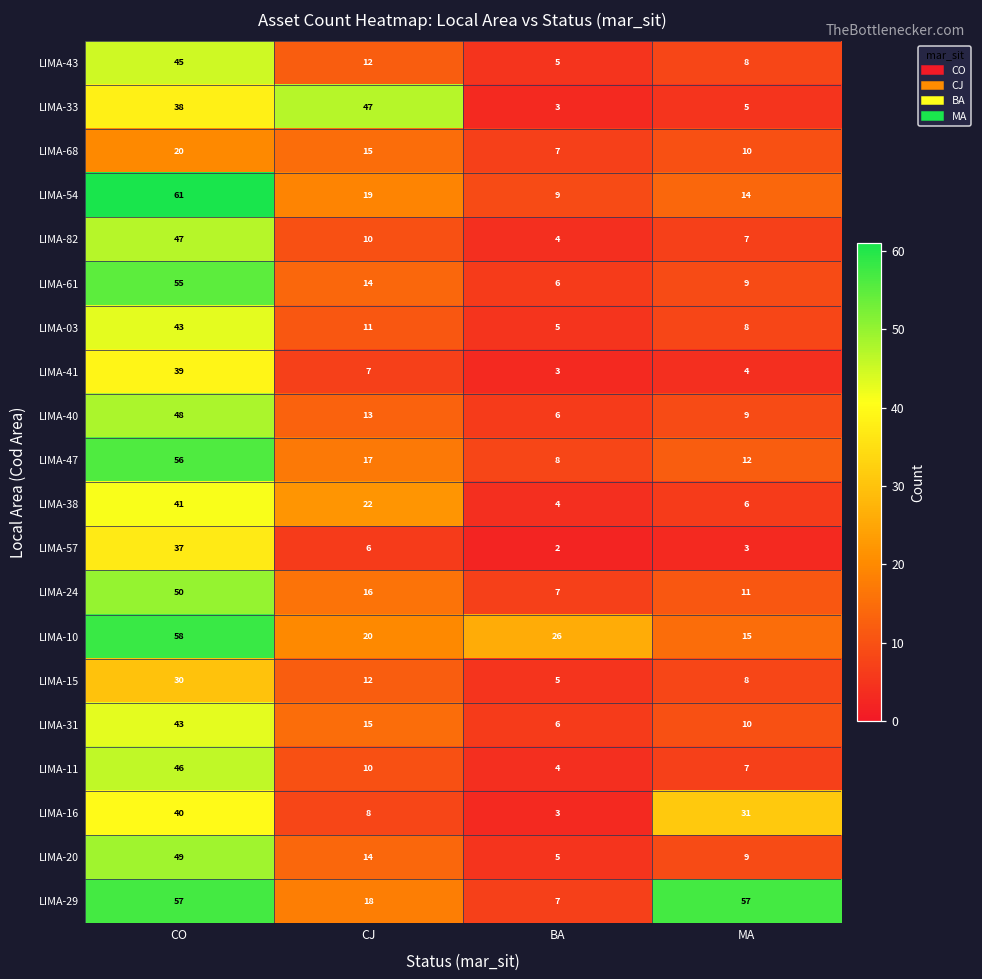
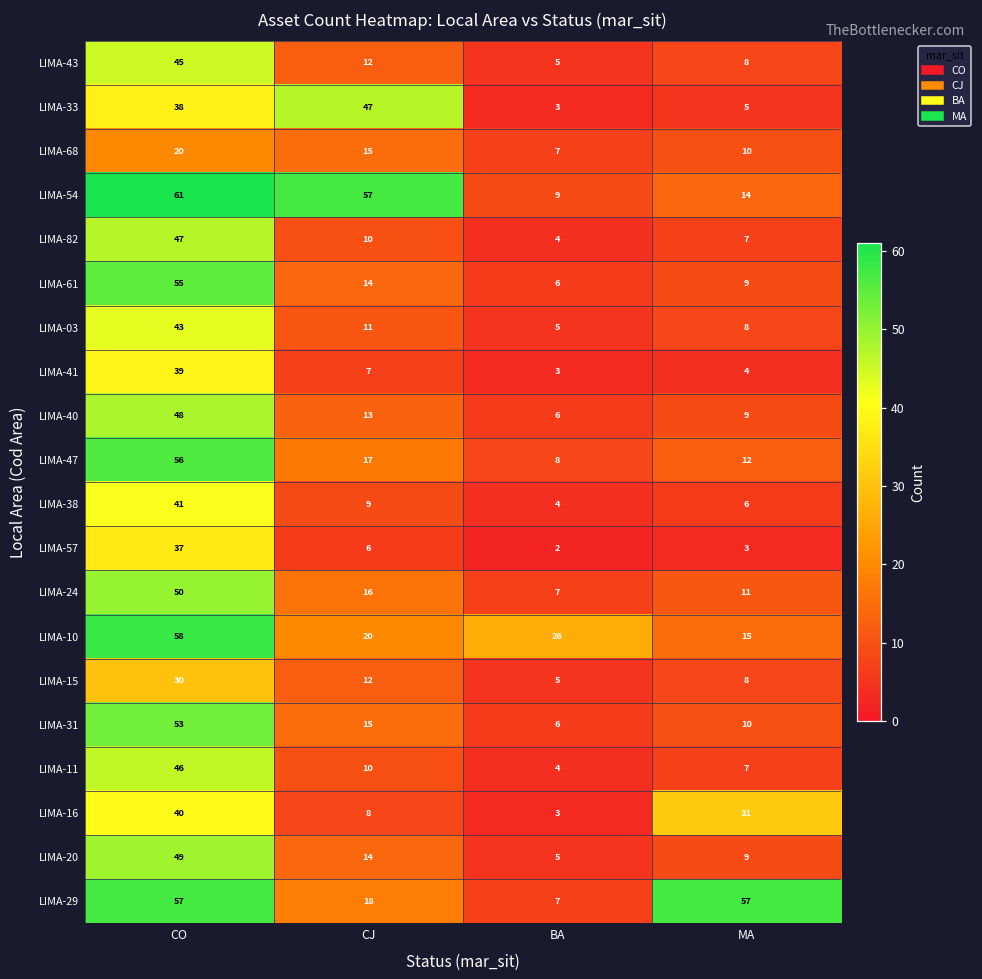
  {
    "LIMA-43": {
      "CO": 45,
      "CJ": 12,
      "BA": 5,
      "MA": 8
    },
    "LIMA-33": {
      "CO": 38,
      "CJ": 47,
      "BA": 3,
      "MA": 5
    },
    "LIMA-68": {
      "CO": 20,
      "CJ": 15,
      "BA": 7,
      "MA": 10
    },
    "LIMA-54": {
      "CO": 61,
-     "CJ": 19,
+     "CJ": 57,
      "BA": 9,
      "MA": 14
    },
    "LIMA-82": {
      "CO": 47,
      "CJ": 10,
      "BA": 4,
      "MA": 7
    },
    "LIMA-61": {
      "CO": 55,
      "CJ": 14,
      "BA": 6,
      "MA": 9
    },
    "LIMA-03": {
      "CO": 43,
      "CJ": 11,
      "BA": 5,
      "MA": 8
    },
    "LIMA-41": {
      "CO": 39,
      "CJ": 7,
      "BA": 3,
      "MA": 4
    },
    "LIMA-40": {
      "CO": 48,
      "CJ": 13,
      "BA": 6,
      "MA": 9
    },
    "LIMA-47": {
      "CO": 56,
      "CJ": 17,
      "BA": 8,
      "MA": 12
    },
    "LIMA-38": {
      "CO": 41,
-     "CJ": 22,
+     "CJ": 9,
      "BA": 4,
      "MA": 6
    },
    "LIMA-57": {
      "CO": 37,
      "CJ": 6,
      "BA": 2,
      "MA": 3
    },
    "LIMA-24": {
      "CO": 50,
      "CJ": 16,
      "BA": 7,
      "MA": 11
    },
    "LIMA-10": {
      "CO": 58,
      "CJ": 20,
      "BA": 26,
      "MA": 15
    },
    "LIMA-15": {
      "CO": 30,
      "CJ": 12,
      "BA": 5,
      "MA": 8
    },
    "LIMA-31": {
-     "CO": 43,
+     "CO": 53,
      "CJ": 15,
      "BA": 6,
      "MA": 10
    },
    "LIMA-11": {
      "CO": 46,
      "CJ": 10,
      "BA": 4,
      "MA": 7
    },
    "LIMA-16": {
      "CO": 40,
      "CJ": 8,
      "BA": 3,
      "MA": 31
    },
    "LIMA-20": {
      "CO": 49,
      "CJ": 14,
      "BA": 5,
      "MA": 9
    },
    "LIMA-29": {
      "CO": 57,
      "CJ": 18,
      "BA": 7,
      "MA": 57
    }
  }
